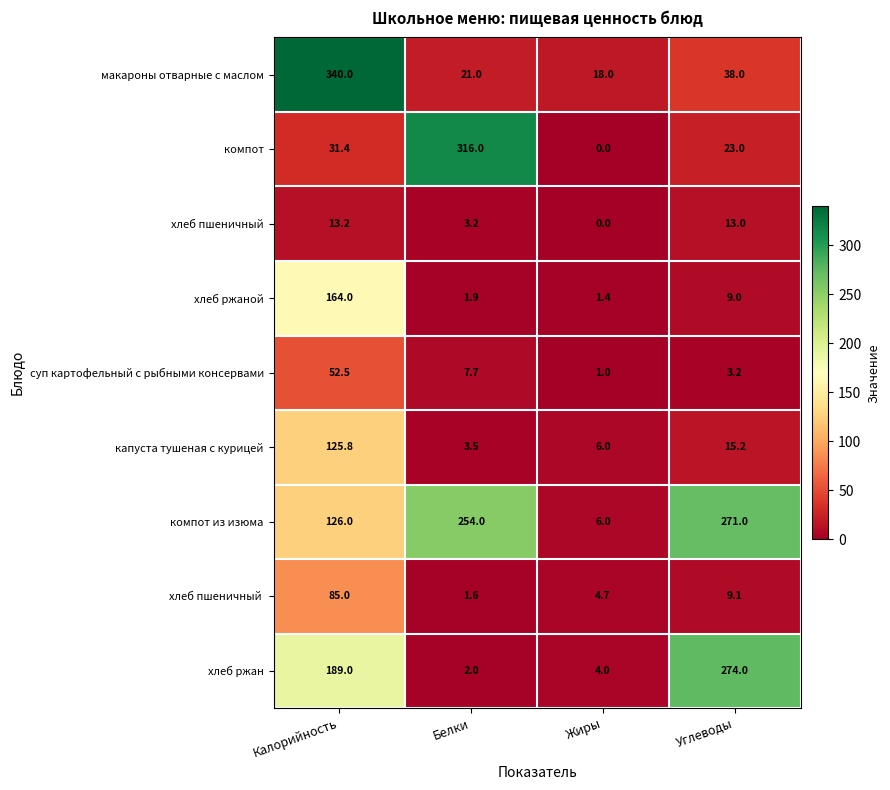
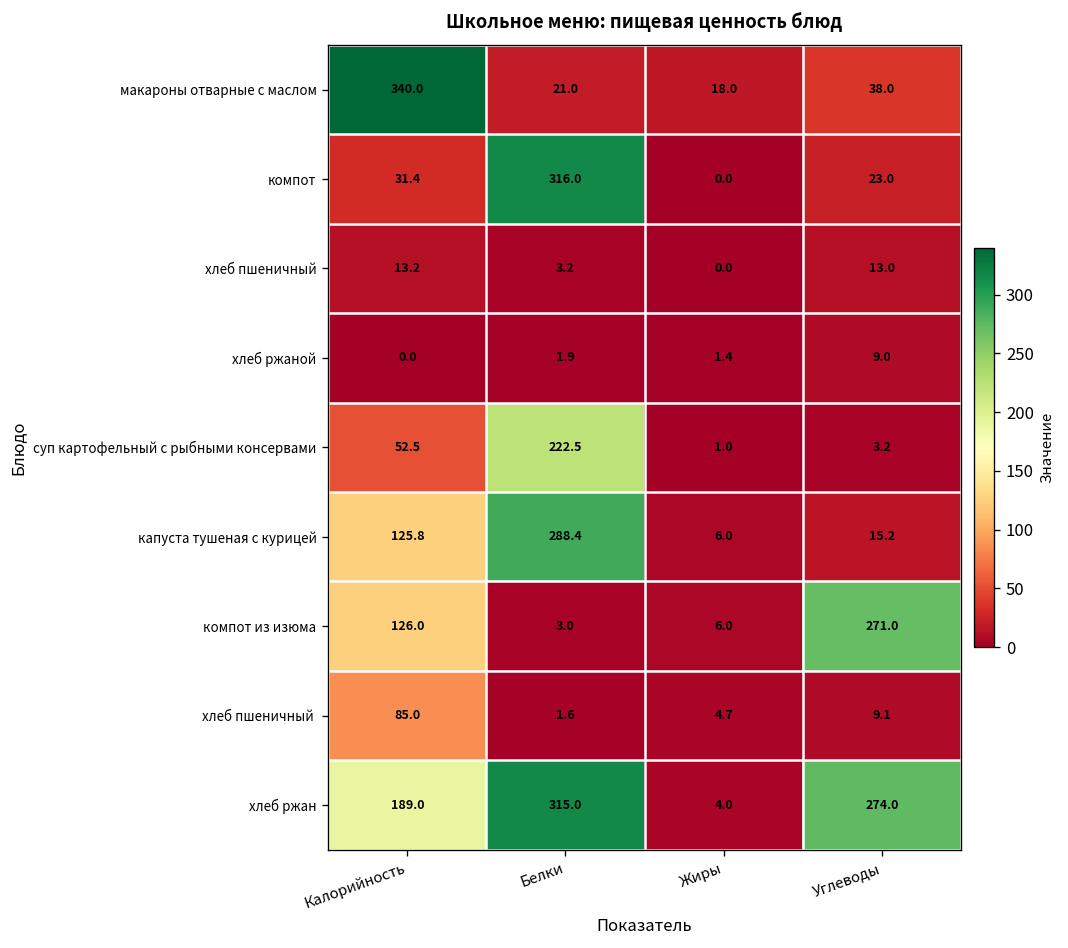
  {
    "макароны отварные с маслом": {
      "Калорийность": 340.0,
      "Белки": 21.0,
      "Жиры": 18.0,
      "Углеводы": 38.0
    },
    "компот": {
      "Калорийность": 31.4,
      "Белки": 316.0,
      "Жиры": 0.0,
      "Углеводы": 23.0
    },
    "хлеб ржаной": {
-     "Калорийность": 164.0,
+     "Калорийность": 0.0,
      "Белки": 1.9,
      "Жиры": 1.4,
      "Углеводы": 9.0
    },
    "суп картофельный с рыбными консервами": {
      "Калорийность": 52.5,
-     "Белки": 7.7,
+     "Белки": 222.5,
      "Жиры": 1.0,
      "Углеводы": 3.2
    },
    "капуста тушеная с курицей": {
      "Калорийность": 125.8,
-     "Белки": 3.5,
+     "Белки": 288.4,
      "Жиры": 6.0,
      "Углеводы": 15.2
    },
    "компот из изюма": {
      "Калорийность": 126.0,
-     "Белки": 254.0,
+     "Белки": 3.0,
      "Жиры": 6.0,
      "Углеводы": 271.0
    },
    "хлеб ржан": {
      "Калорийность": 189.0,
-     "Белки": 2.0,
+     "Белки": 315.0,
      "Жиры": 4.0,
      "Углеводы": 274.0
    }
  }
